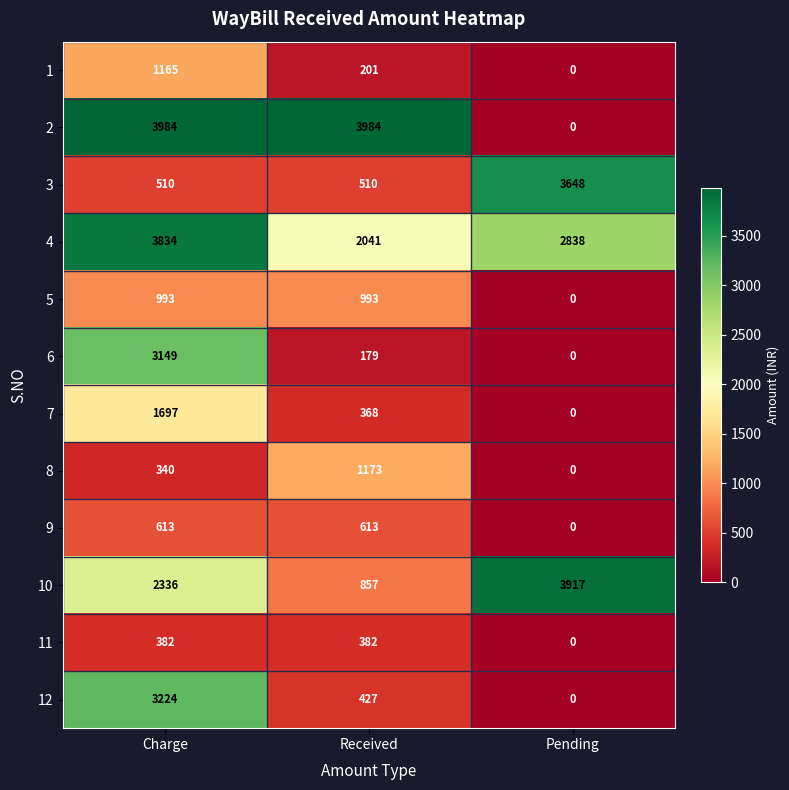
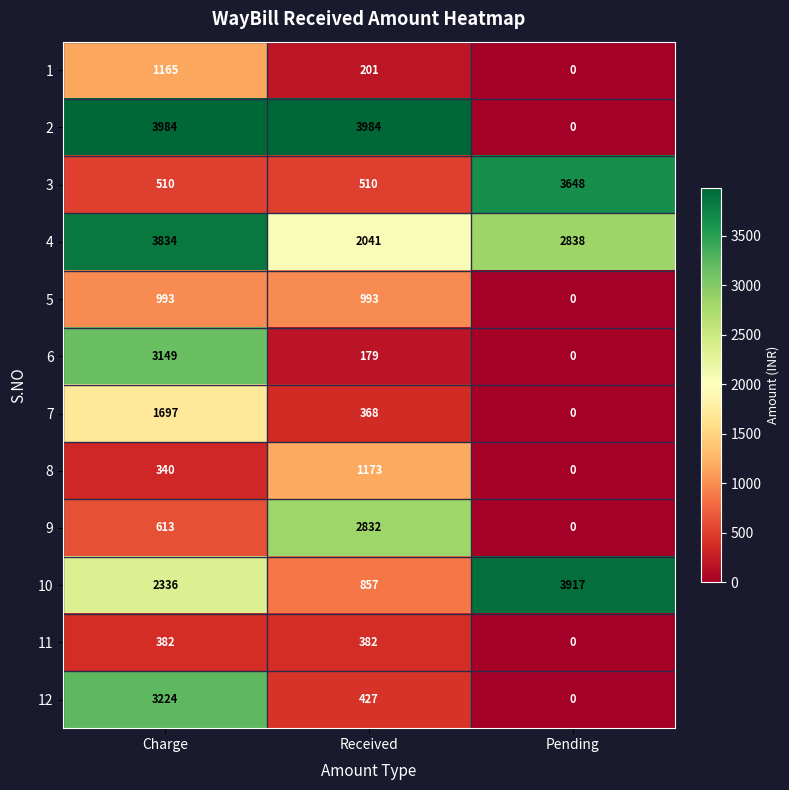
  {
    "1": {
      "Charge": 1165,
      "Received": 201,
      "Pending": 0
    },
    "2": {
      "Charge": 3984,
      "Received": 3984,
      "Pending": 0
    },
    "3": {
      "Charge": 510,
      "Received": 510,
      "Pending": 3648
    },
    "4": {
      "Charge": 3834,
      "Received": 2041,
      "Pending": 2838
    },
    "5": {
      "Charge": 993,
      "Received": 993,
      "Pending": 0
    },
    "6": {
      "Charge": 3149,
      "Received": 179,
      "Pending": 0
    },
    "7": {
      "Charge": 1697,
      "Received": 368,
      "Pending": 0
    },
    "8": {
      "Charge": 340,
      "Received": 1173,
      "Pending": 0
    },
    "9": {
      "Charge": 613,
-     "Received": 613,
+     "Received": 2832,
      "Pending": 0
    },
    "10": {
      "Charge": 2336,
      "Received": 857,
      "Pending": 3917
    },
    "11": {
      "Charge": 382,
      "Received": 382,
      "Pending": 0
    },
    "12": {
      "Charge": 3224,
      "Received": 427,
      "Pending": 0
    }
  }
